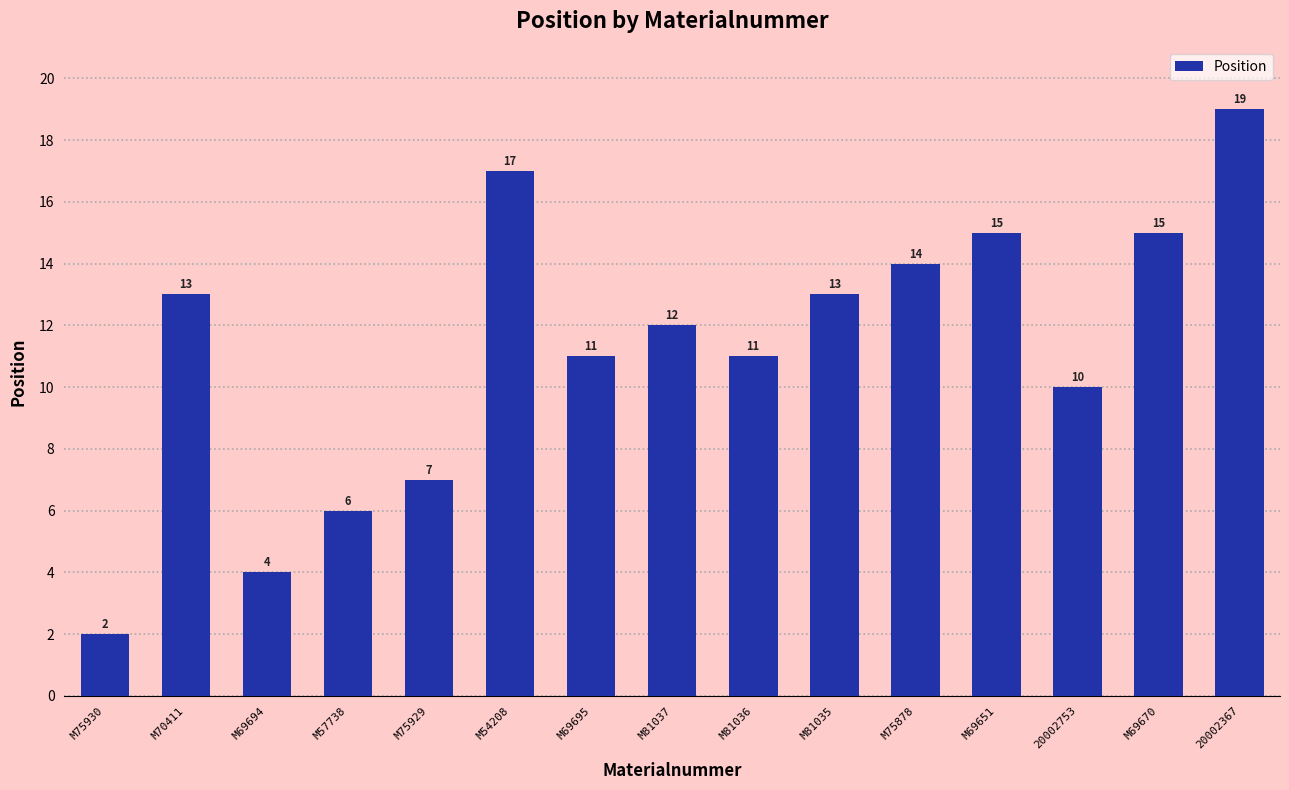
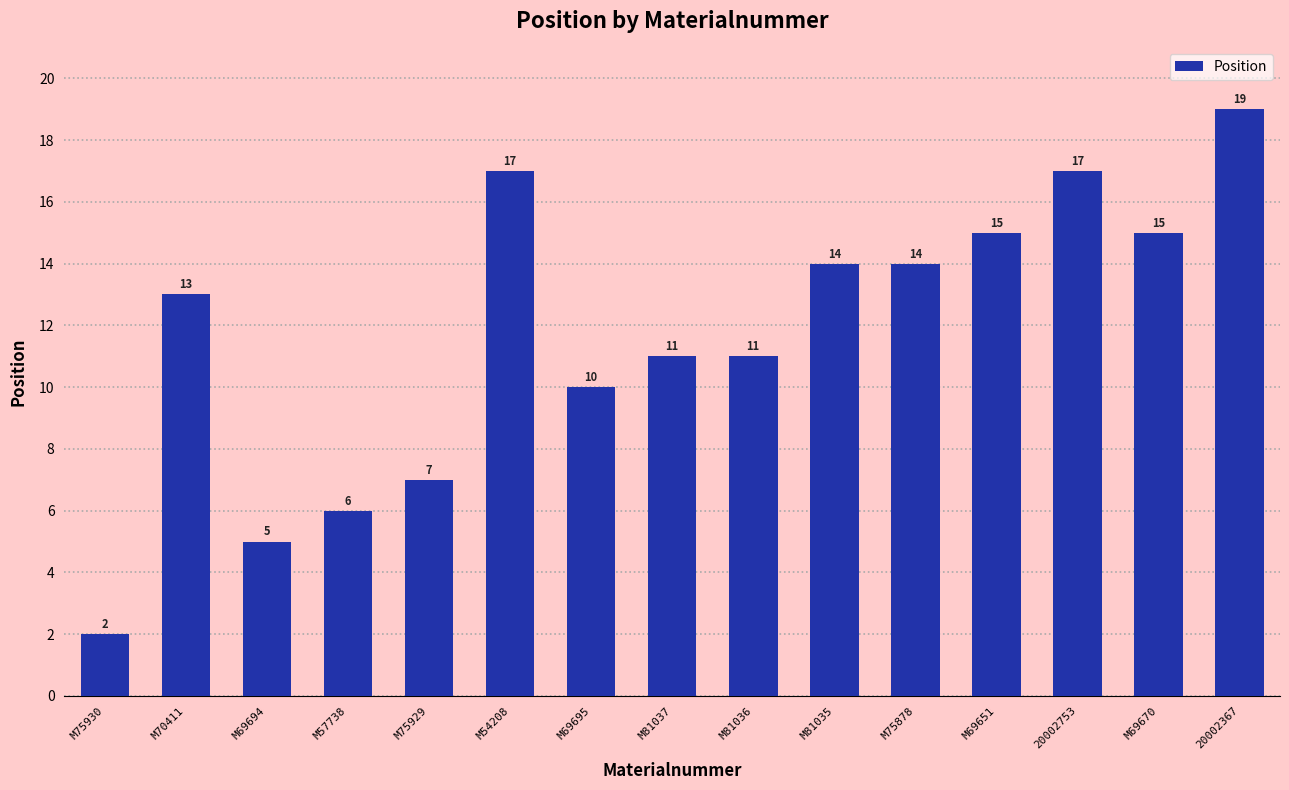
  {
    "M75930": 2,
    "M70411": 13,
-   "M69694": 4,
+   "M69694": 5,
    "M57738": 6,
    "M75929": 7,
    "M54208": 17,
-   "M69695": 11,
-   "M81037": 12,
+   "M69695": 10,
+   "M81037": 11,
    "M81036": 11,
-   "M81035": 13,
+   "M81035": 14,
    "M75878": 14,
    "M69651": 15,
-   "20002753": 10,
+   "20002753": 17,
    "M69670": 15,
    "20002367": 19
  }
